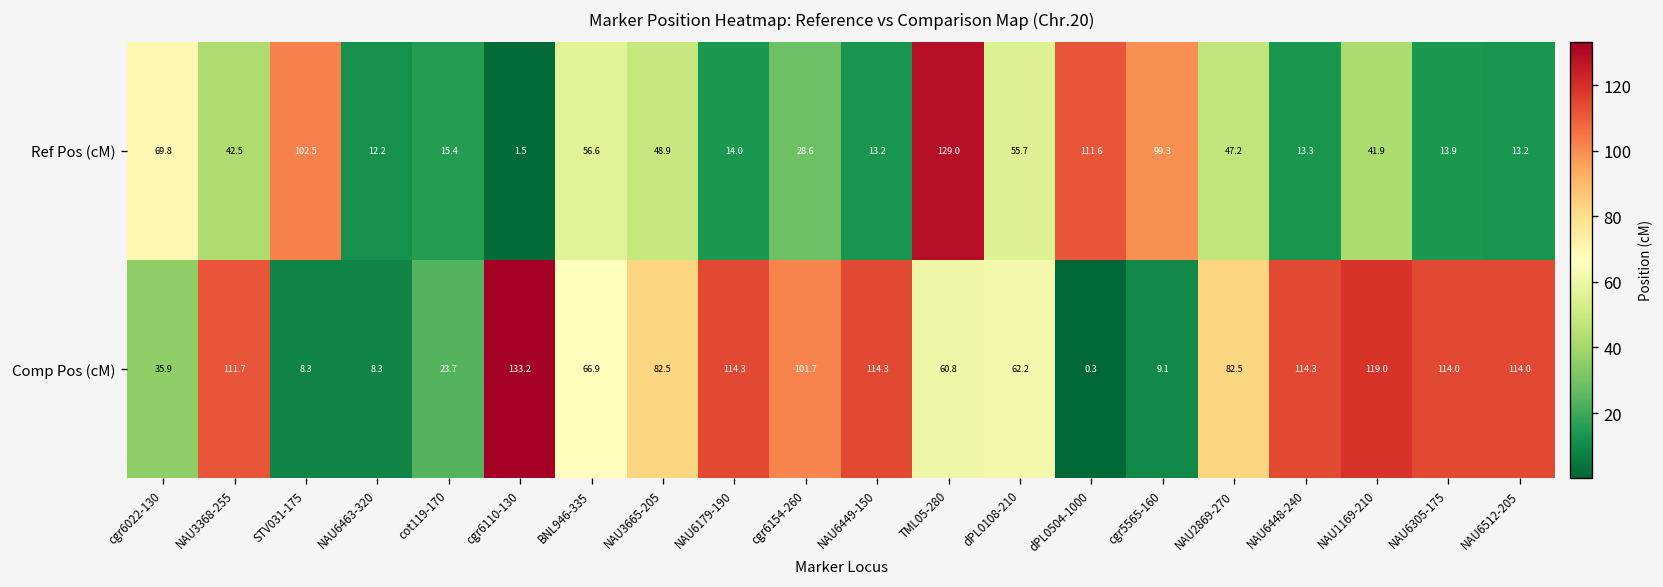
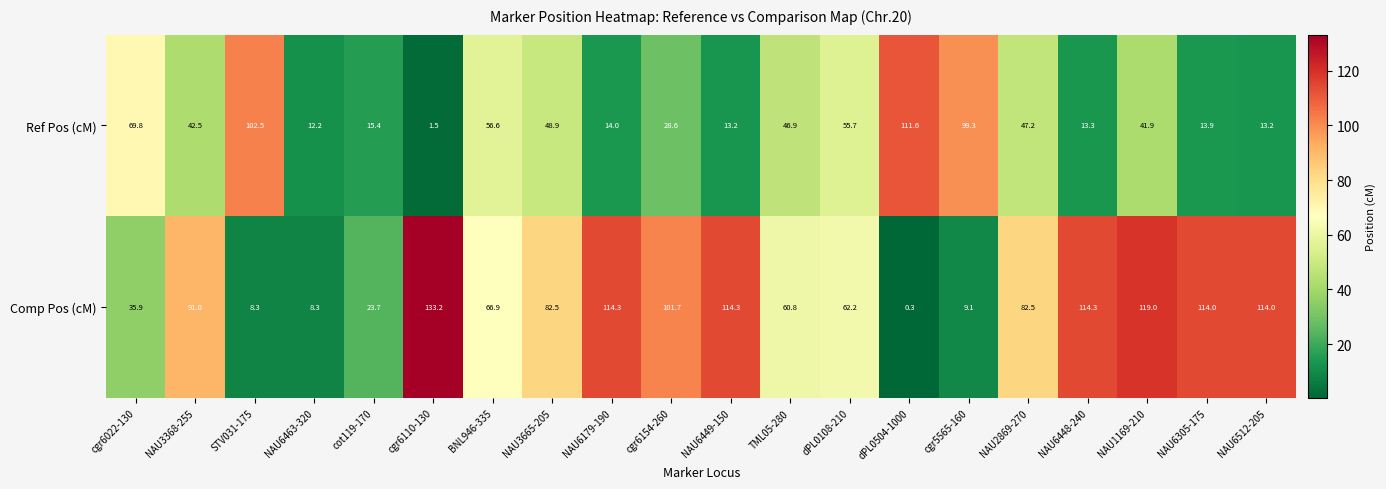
  {
    "Ref Pos (cM)": {
      "cgr6022-130": 69.8,
      "NAU3368-255": 42.5,
      "STV031-175": 102.5,
      "NAU6463-320": 12.2,
      "cot119-170": 15.4,
      "cgr6110-130": 1.5,
      "BNL946-335": 56.6,
      "NAU3665-205": 48.9,
      "NAU6179-190": 14.0,
      "cgr6154-260": 28.6,
      "NAU6449-150": 13.2,
-     "TML05-280": 129.0,
+     "TML05-280": 46.9,
      "dPL0108-210": 55.7,
      "dPL0504-1000": 111.6,
      "cgr5565-160": 99.3,
      "NAU2869-270": 47.2,
      "NAU6448-240": 13.3,
      "NAU1169-210": 41.9,
      "NAU6305-175": 13.9,
      "NAU6512-205": 13.2
    },
    "Comp Pos (cM)": {
      "cgr6022-130": 35.9,
-     "NAU3368-255": 111.7,
+     "NAU3368-255": 91.0,
      "STV031-175": 8.3,
      "NAU6463-320": 8.3,
      "cot119-170": 23.7,
      "cgr6110-130": 133.2,
      "BNL946-335": 66.9,
      "NAU3665-205": 82.5,
      "NAU6179-190": 114.3,
      "cgr6154-260": 101.7,
      "NAU6449-150": 114.3,
      "TML05-280": 60.8,
      "dPL0108-210": 62.2,
      "dPL0504-1000": 0.3,
      "cgr5565-160": 9.1,
      "NAU2869-270": 82.5,
      "NAU6448-240": 114.3,
      "NAU1169-210": 119.0,
      "NAU6305-175": 114.0,
      "NAU6512-205": 114.0
    }
  }
